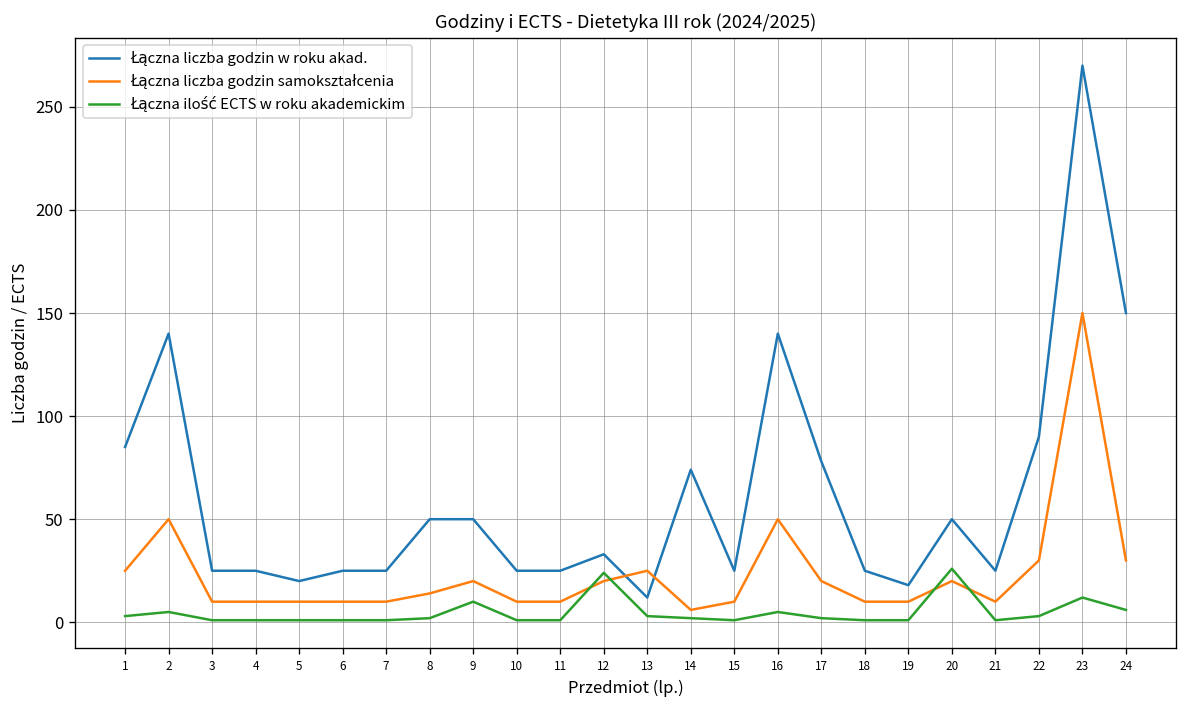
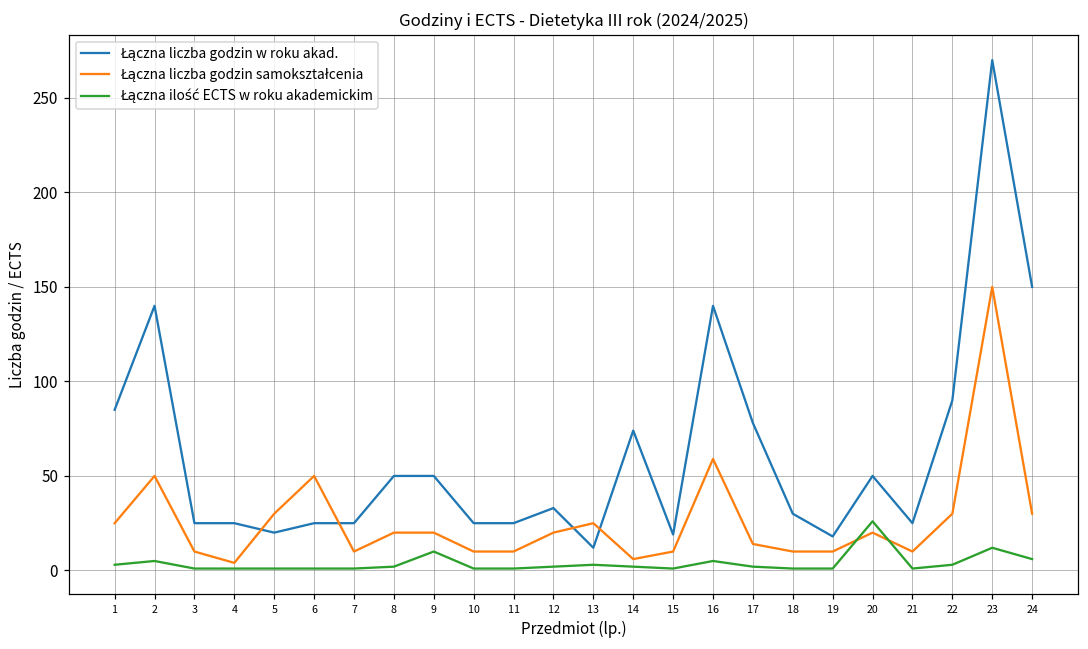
  {
    "Łączna liczba godzin w roku akad.": {
      "1": 85,
      "2": 140,
      "3": 25,
      "4": 25,
      "5": 20,
      "6": 25,
      "7": 25,
      "8": 50,
      "9": 50,
      "10": 25,
      "11": 25,
      "12": 33,
      "13": 12,
      "14": 74,
-     "15": 25,
+     "15": 19,
      "16": 140,
      "17": 78,
-     "18": 25,
+     "18": 30,
      "19": 18,
      "20": 50,
      "21": 25,
      "22": 90,
      "23": 270,
      "24": 150
    },
    "Łączna liczba godzin samokształcenia": {
      "1": 25,
      "2": 50,
      "3": 10,
-     "4": 10,
-     "5": 10,
-     "6": 10,
+     "4": 4,
+     "5": 30,
+     "6": 50,
      "7": 10,
-     "8": 14,
+     "8": 20,
      "9": 20,
      "10": 10,
      "11": 10,
      "12": 20,
      "13": 25,
      "14": 6,
      "15": 10,
-     "16": 50,
-     "17": 20,
+     "16": 59,
+     "17": 14,
      "18": 10,
      "19": 10,
      "20": 20,
      "21": 10,
      "22": 30,
      "23": 150,
      "24": 30
    },
    "Łączna ilość ECTS w roku akademickim": {
      "1": 3,
      "2": 5,
      "3": 1,
      "4": 1,
      "5": 1,
      "6": 1,
      "7": 1,
      "8": 2,
      "9": 10,
      "10": 1,
      "11": 1,
-     "12": 24,
+     "12": 2,
      "13": 3,
      "14": 2,
      "15": 1,
      "16": 5,
      "17": 2,
      "18": 1,
      "19": 1,
      "20": 26,
      "21": 1,
      "22": 3,
      "23": 12,
      "24": 6
    }
  }
